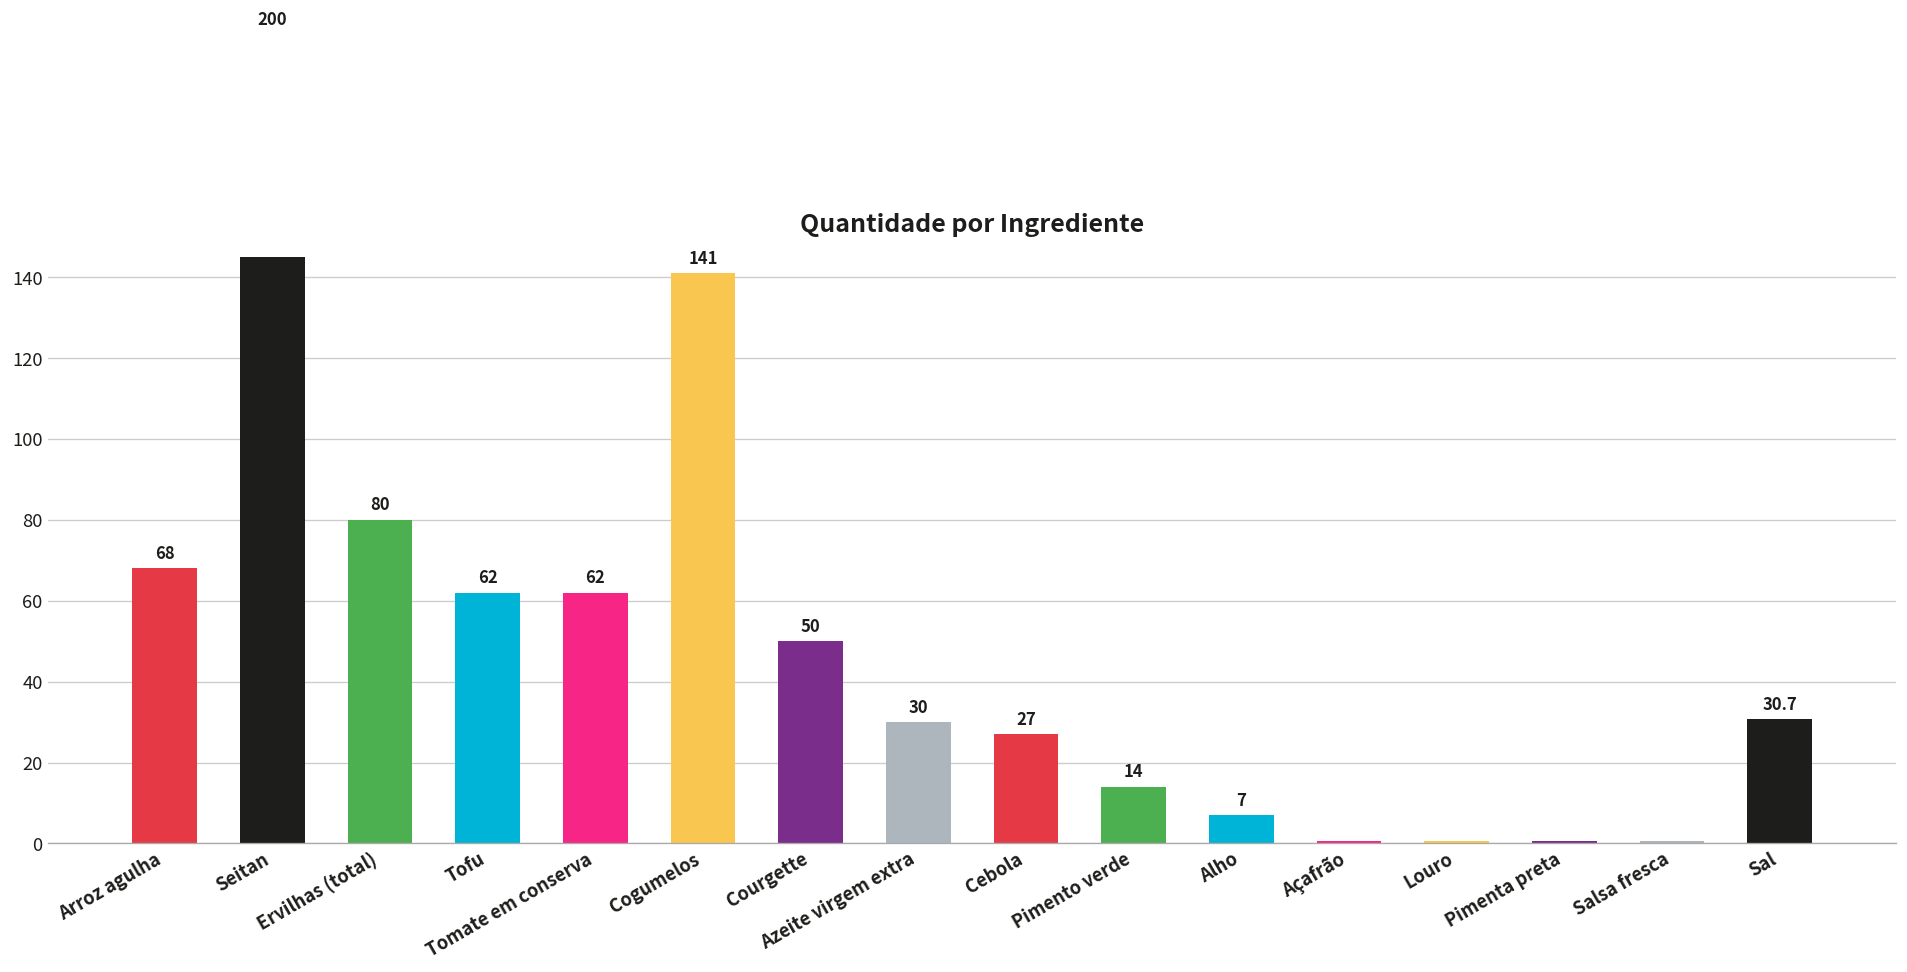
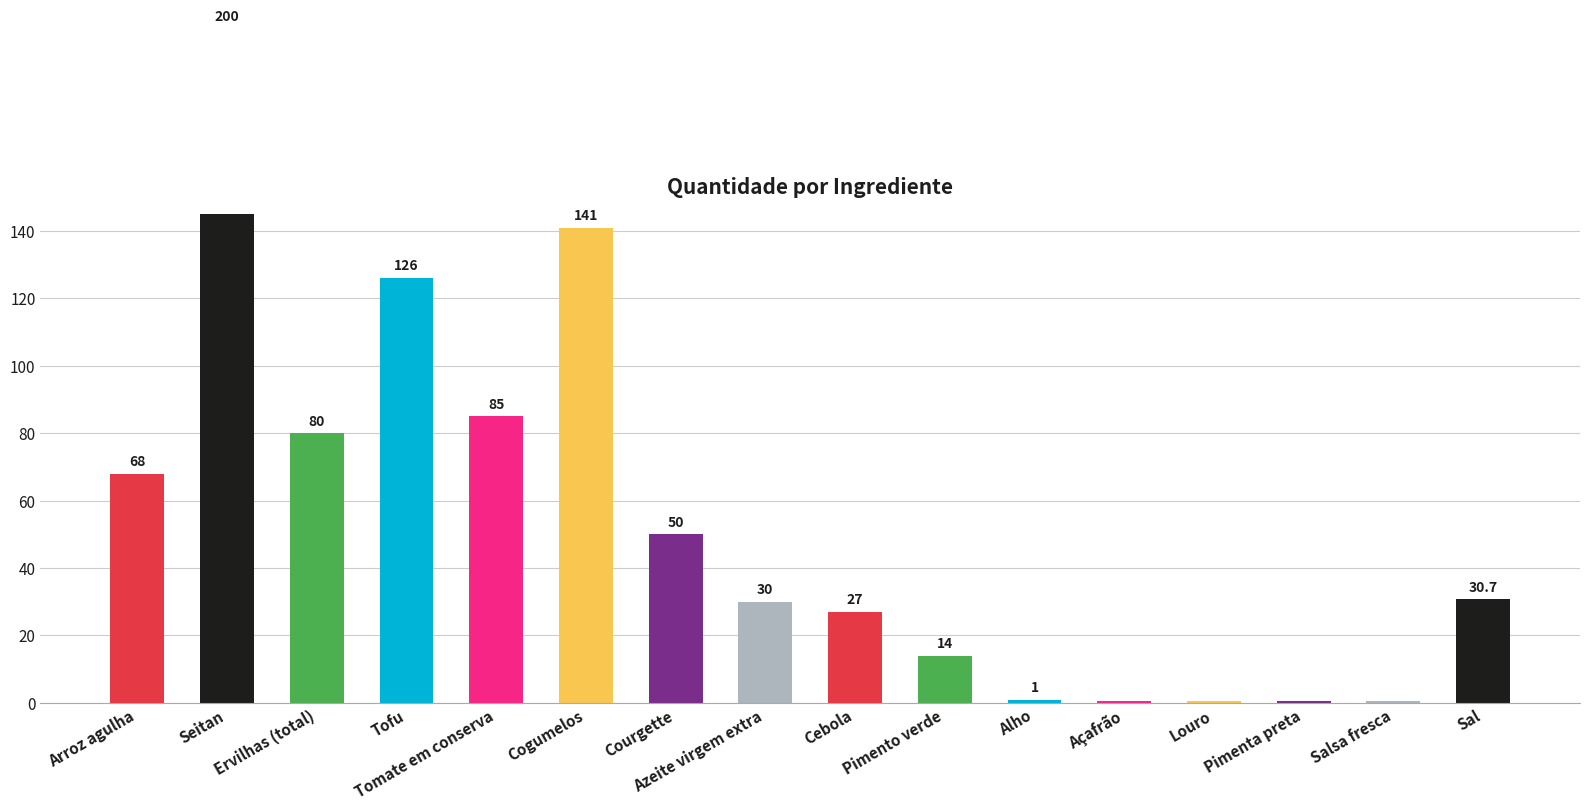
  {
    "Arroz agulha": 68,
    "Ervilhas (total)": 80,
-   "Tofu": 62,
-   "Tomate em conserva": 62,
+   "Tofu": 126,
+   "Tomate em conserva": 85,
    "Cogumelos": 141,
    "Courgette": 50,
    "Azeite virgem extra": 30,
    "Cebola": 27,
    "Pimento verde": 14,
-   "Alho": 7,
+   "Alho": 1,
    "Sal": 30.7
  }
